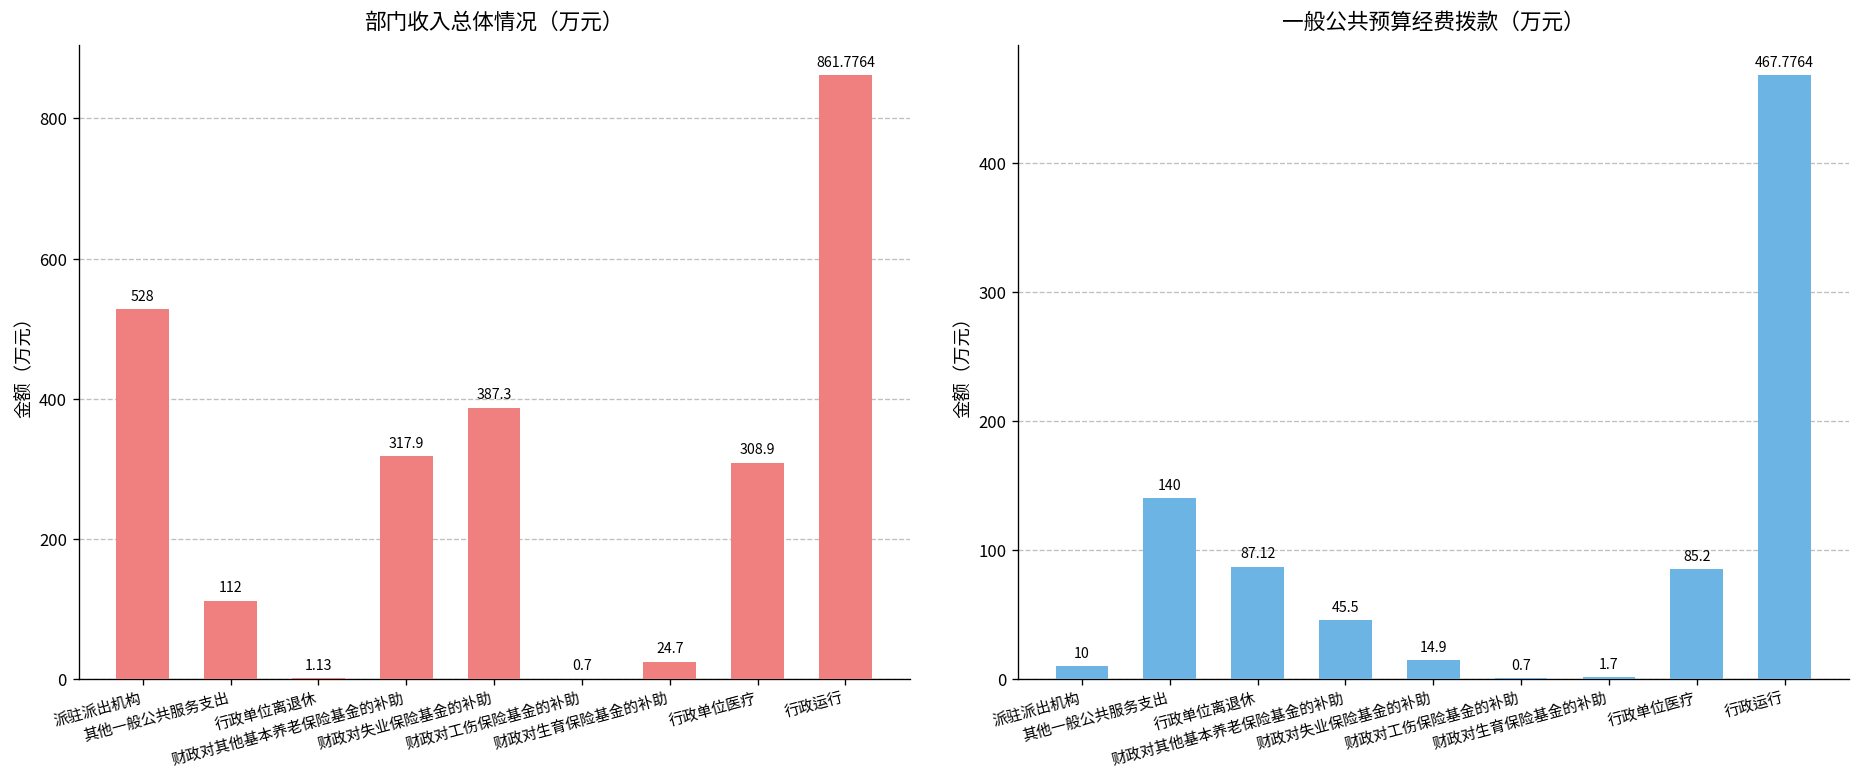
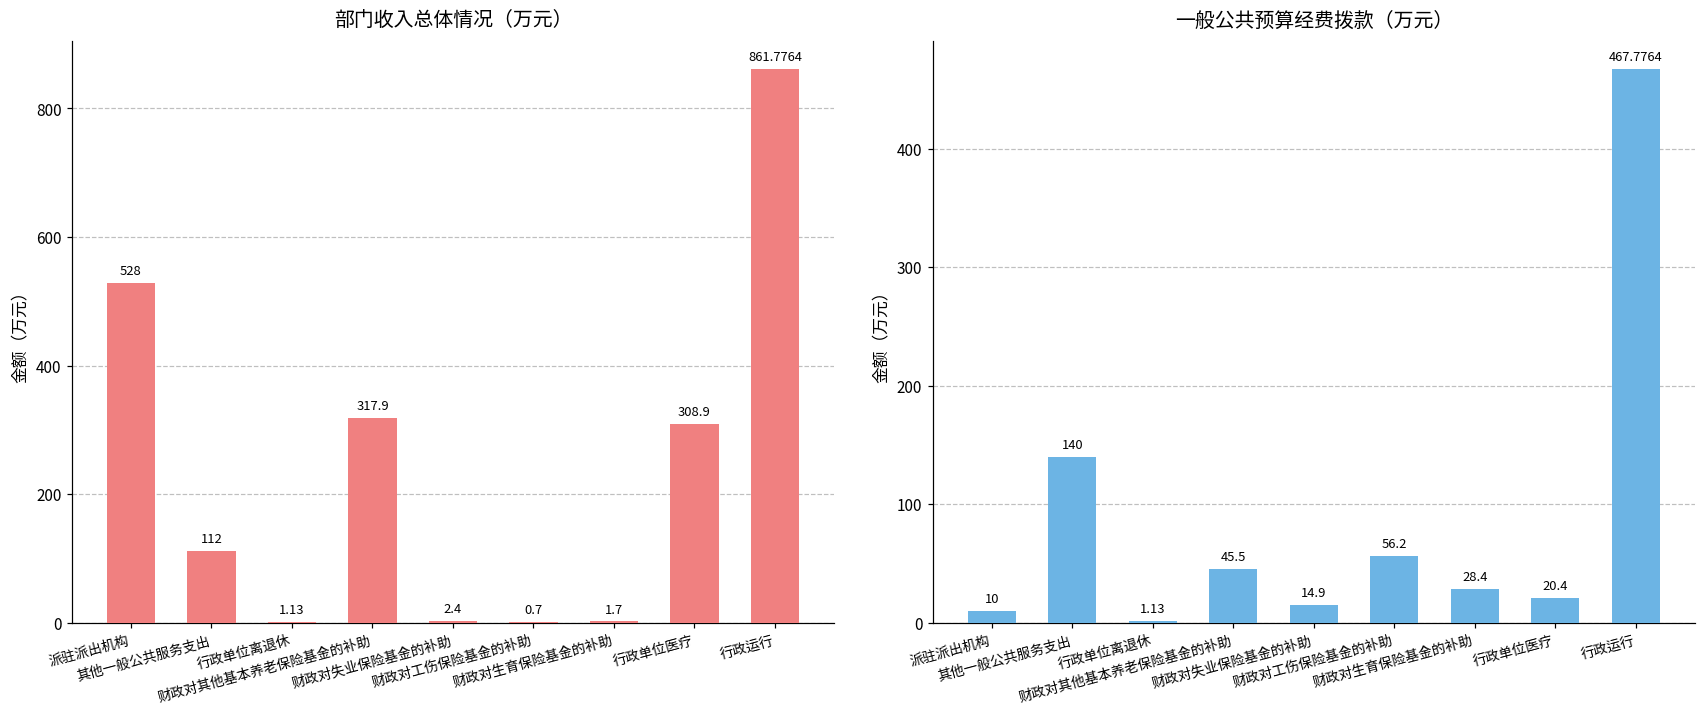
  {
    "部门收入总体情况（万元）": {
      "派驻派出机构": 528,
      "其他一般公共服务支出": 112,
      "行政单位离退休": 1.13,
      "财政对其他基本养老保险基金的补助": 317.9,
-     "财政对失业保险基金的补助": 387.3,
+     "财政对失业保险基金的补助": 2.4,
      "财政对工伤保险基金的补助": 0.7,
-     "财政对生育保险基金的补助": 24.7,
+     "财政对生育保险基金的补助": 1.7,
      "行政单位医疗": 308.9,
      "行政运行": 861.7764
    },
    "一般公共预算经费拨款（万元）": {
      "派驻派出机构": 10,
      "其他一般公共服务支出": 140,
-     "行政单位离退休": 87.12,
+     "行政单位离退休": 1.13,
      "财政对其他基本养老保险基金的补助": 45.5,
      "财政对失业保险基金的补助": 14.9,
-     "财政对工伤保险基金的补助": 0.7,
-     "财政对生育保险基金的补助": 1.7,
-     "行政单位医疗": 85.2,
+     "财政对工伤保险基金的补助": 56.2,
+     "财政对生育保险基金的补助": 28.4,
+     "行政单位医疗": 20.4,
      "行政运行": 467.7764
    }
  }
